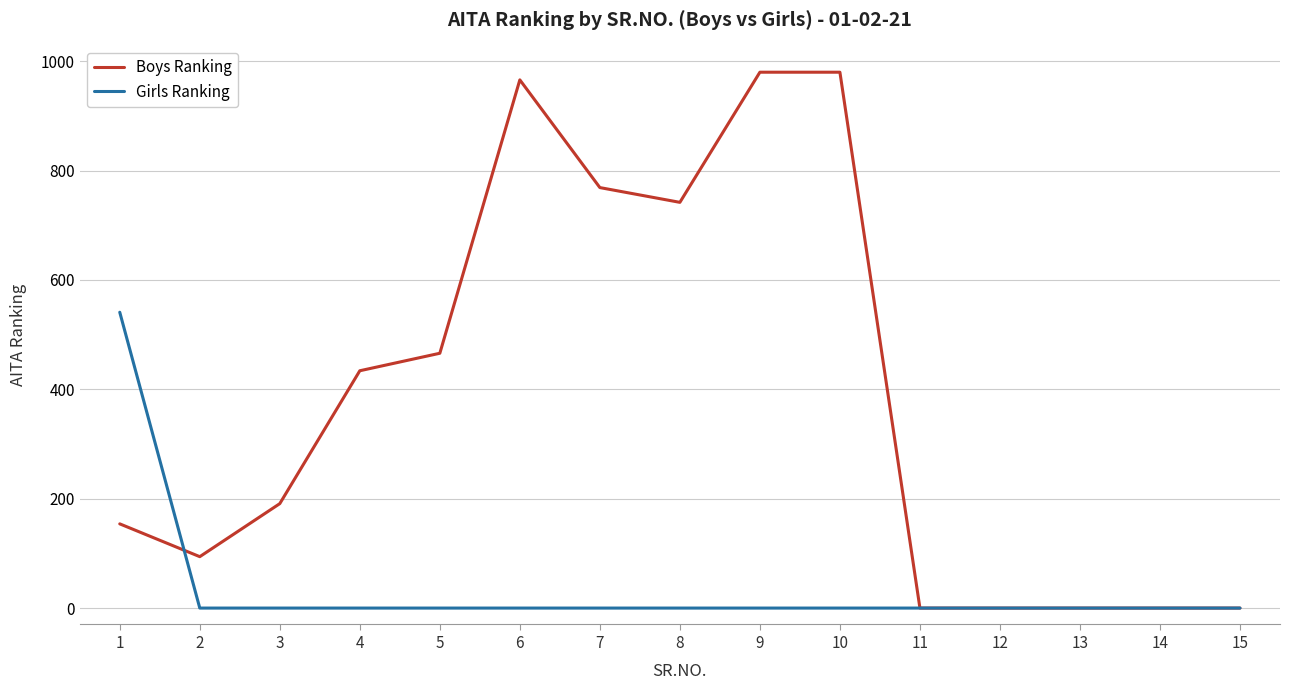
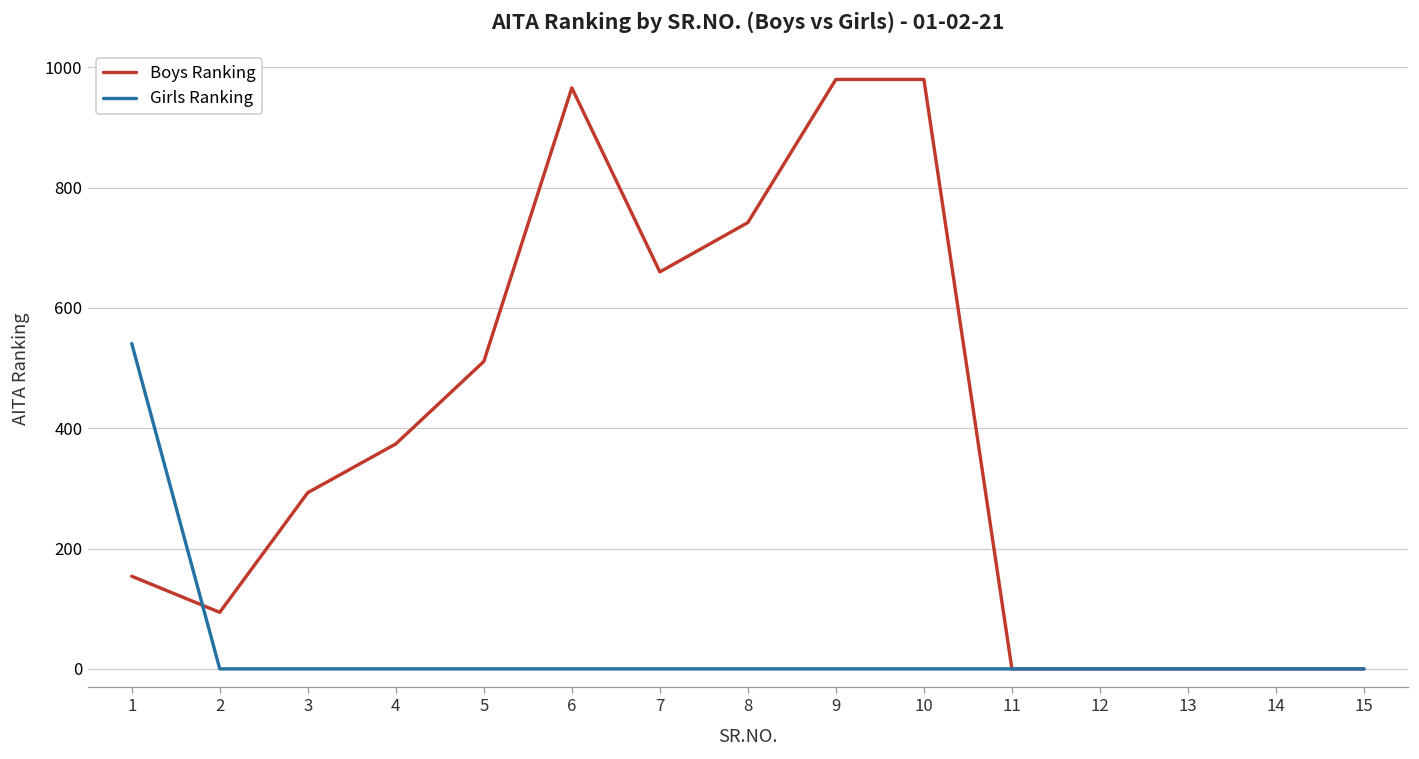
  {
    "Boys Ranking": {
      "1": 150,
      "2": 90,
-     "3": 190,
-     "4": 430,
-     "5": 470,
+     "3": 290,
+     "4": 370,
+     "5": 510,
      "6": 970,
-     "7": 770,
+     "7": 660,
      "8": 740,
      "9": 980,
      "10": 980
    },
    "Girls Ranking": {
      "1": 540,
      "2": 0,
      "3": 0,
      "4": 0,
      "5": 0,
      "6": 0,
      "7": 0,
      "8": 0,
      "9": 0,
      "10": 0
    }
  }
